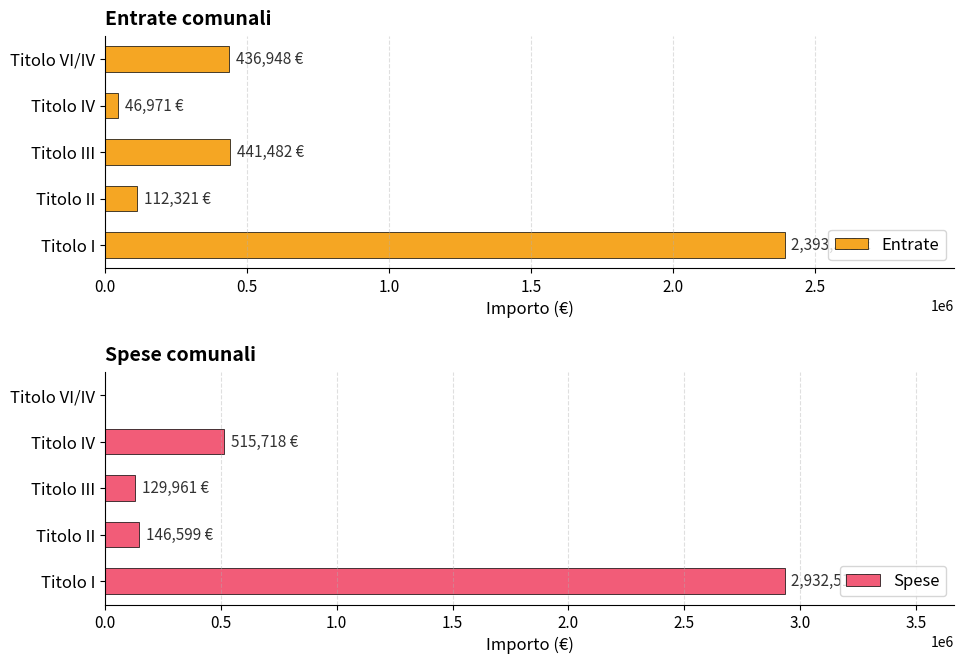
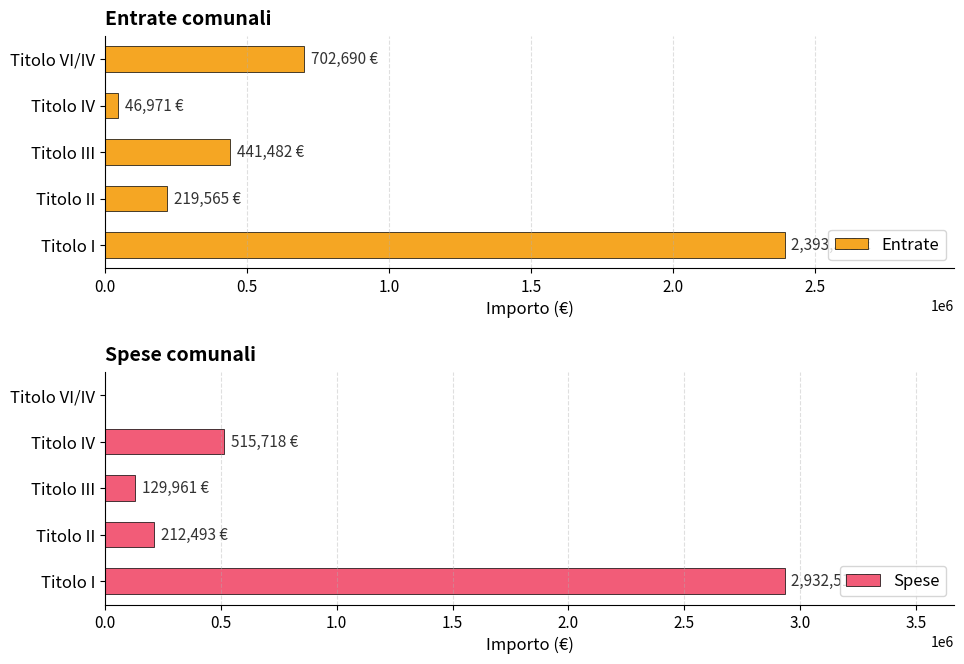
  {
    "Entrate comunali": {
-     "Titolo VI/IV": "436,948",
+     "Titolo VI/IV": "702,690",
      "Titolo IV": "46,971",
      "Titolo III": "441,482",
-     "Titolo II": "112,321"
+     "Titolo II": "219,565"
    },
    "Spese comunali": {
      "Titolo IV": "515,718",
      "Titolo III": "129,961",
-     "Titolo II": "146,599"
+     "Titolo II": "212,493"
    }
  }
